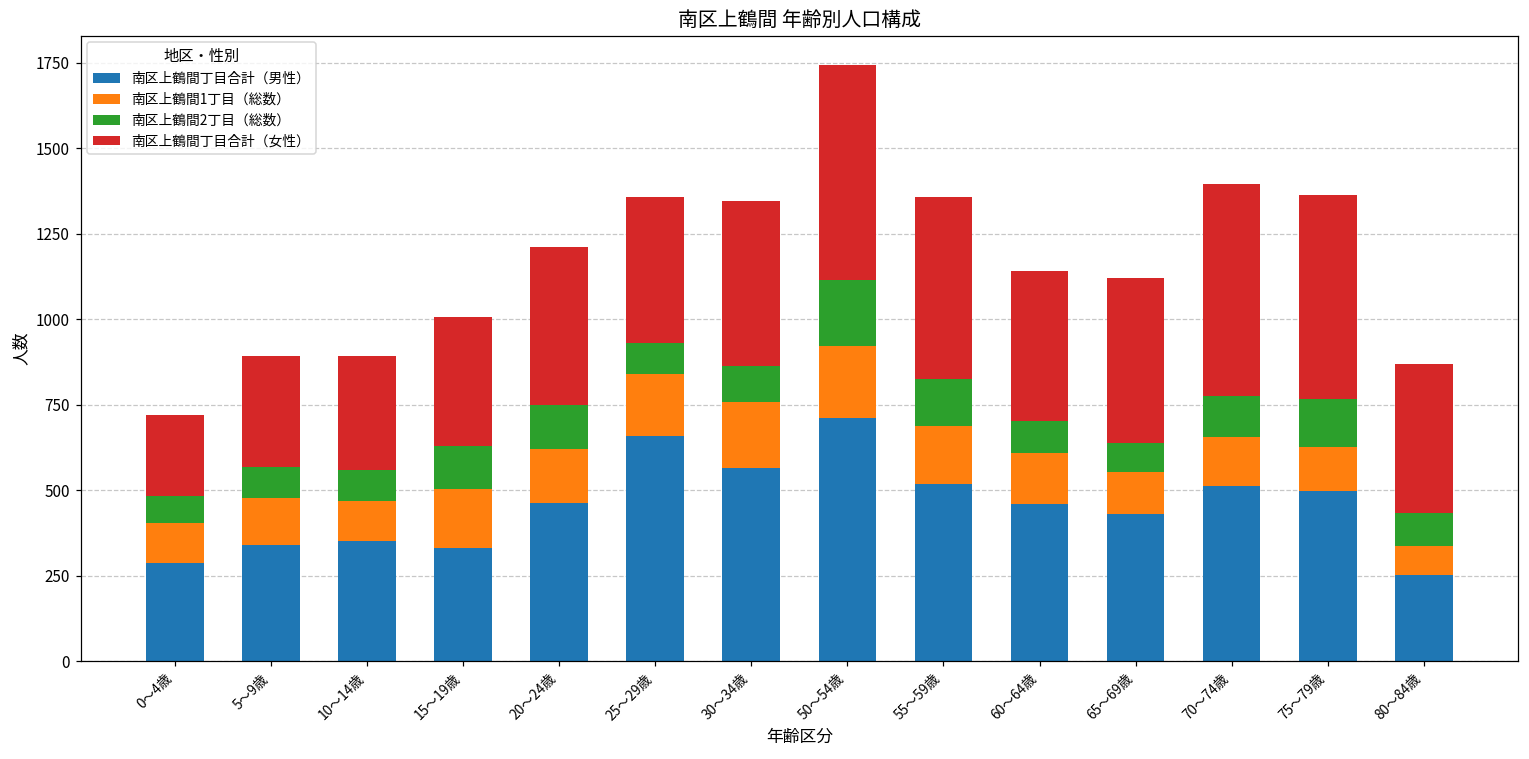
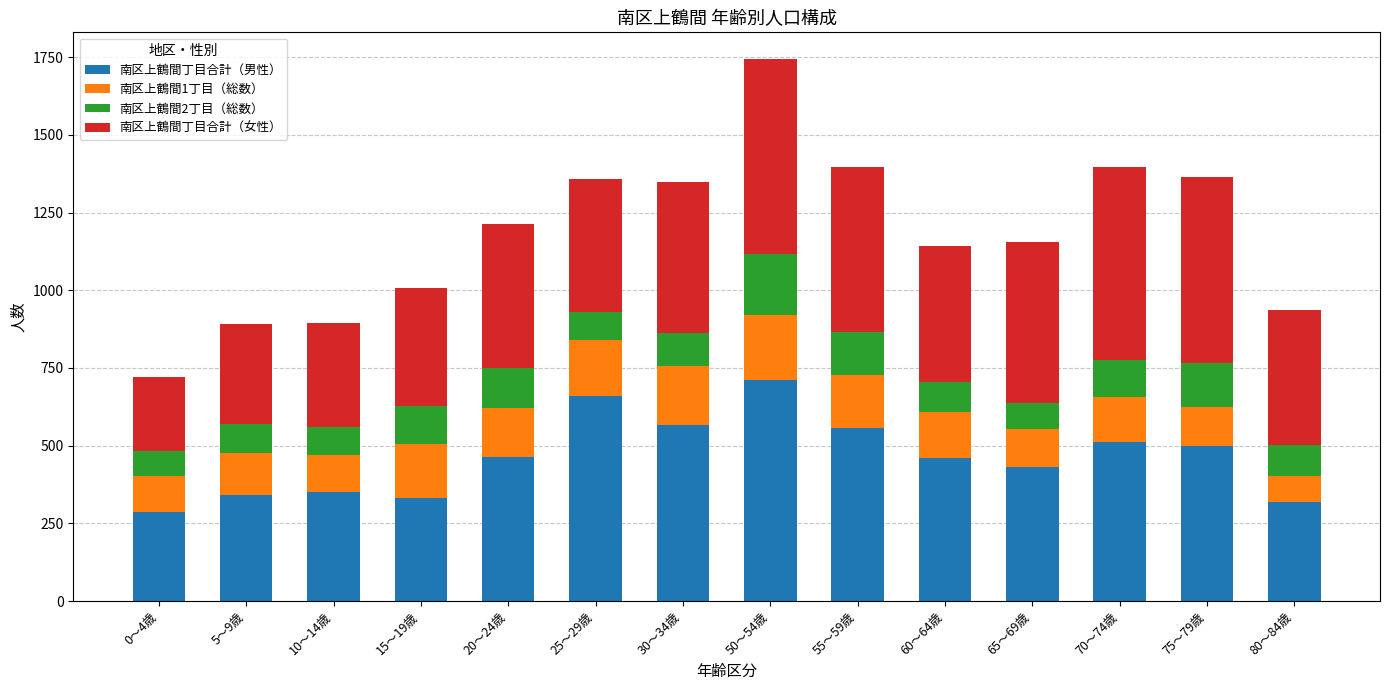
  {
    "南区上鶴間丁目合計（男性）": {
      "0～4歳": 290,
      "5～9歳": 340,
      "10～14歳": 350,
      "15～19歳": 330,
      "20～24歳": 460,
      "25～29歳": 660,
      "30～34歳": 570,
      "50～54歳": 710,
-     "55～59歳": 520,
+     "55～59歳": 560,
      "60～64歳": 460,
      "65～69歳": 430,
      "70～74歳": 510,
      "75～79歳": 500,
-     "80～84歳": 250
+     "80～84歳": 320
    },
    "南区上鶴間1丁目（総数）": {
      "0～4歳": 120,
      "5～9歳": 140,
      "10～14歳": 120,
      "15～19歳": 170,
      "20～24歳": 160,
      "25～29歳": 180,
      "30～34歳": 190,
      "50～54歳": 210,
      "55～59歳": 170,
      "60～64歳": 150,
      "65～69歳": 120,
      "70～74歳": 140,
      "75～79歳": 130,
      "80～84歳": 80
    },
    "南区上鶴間2丁目（総数）": {
      "0～4歳": 80,
      "5～9歳": 90,
      "10～14歳": 90,
      "15～19歳": 120,
      "20～24歳": 130,
      "25～29歳": 90,
      "30～34歳": 110,
      "50～54歳": 190,
      "55～59歳": 140,
      "60～64歳": 100,
      "65～69歳": 80,
      "70～74歳": 120,
      "75～79歳": 140,
      "80～84歳": 100
    },
    "南区上鶴間丁目合計（女性）": {
      "0～4歳": 240,
      "5～9歳": 320,
      "10～14歳": 340,
      "15～19歳": 380,
      "20～24歳": 460,
      "25～29歳": 430,
      "30～34歳": 480,
      "50～54歳": 630,
      "55～59歳": 530,
      "60～64歳": 440,
-     "65～69歳": 480,
+     "65～69歳": 520,
      "70～74歳": 620,
      "75～79歳": 600,
      "80～84歳": 440
    }
  }
